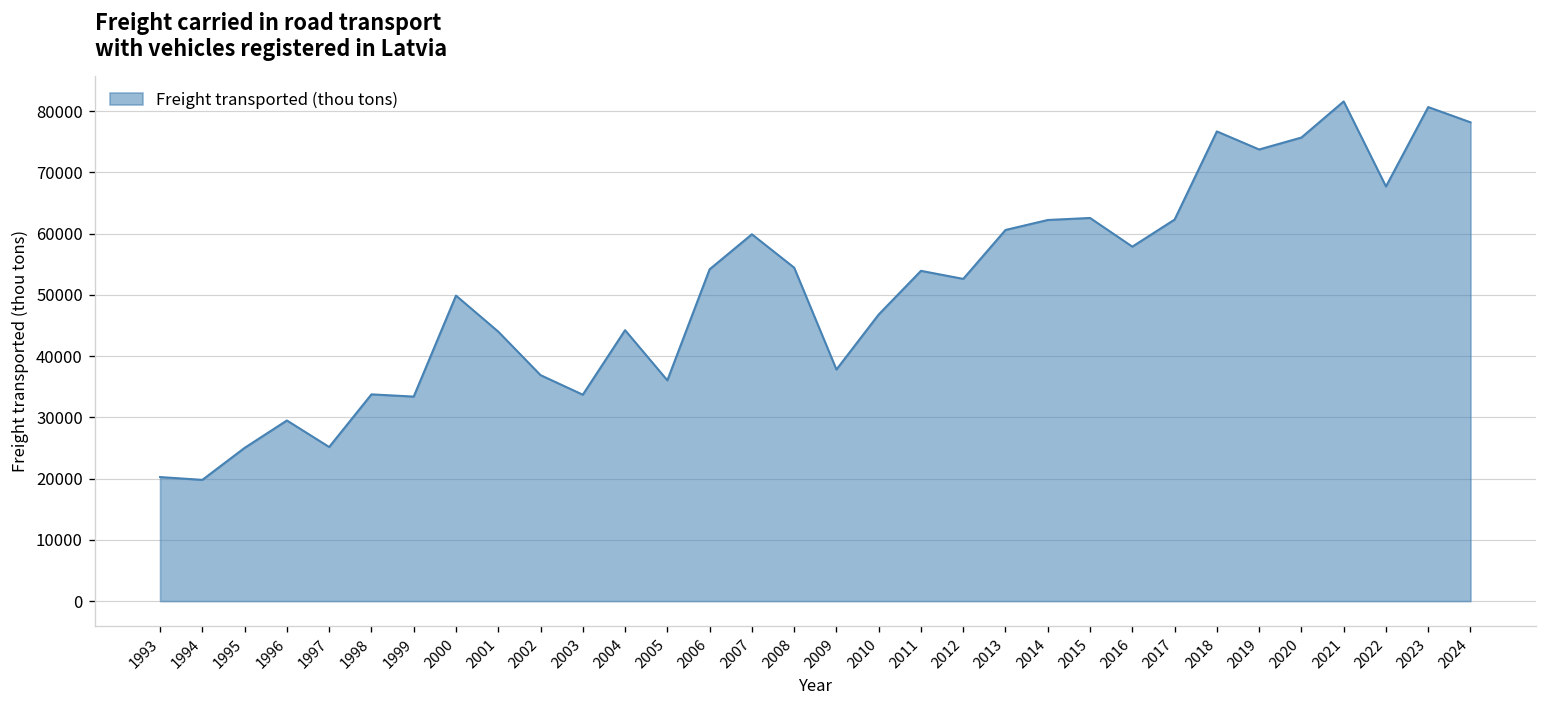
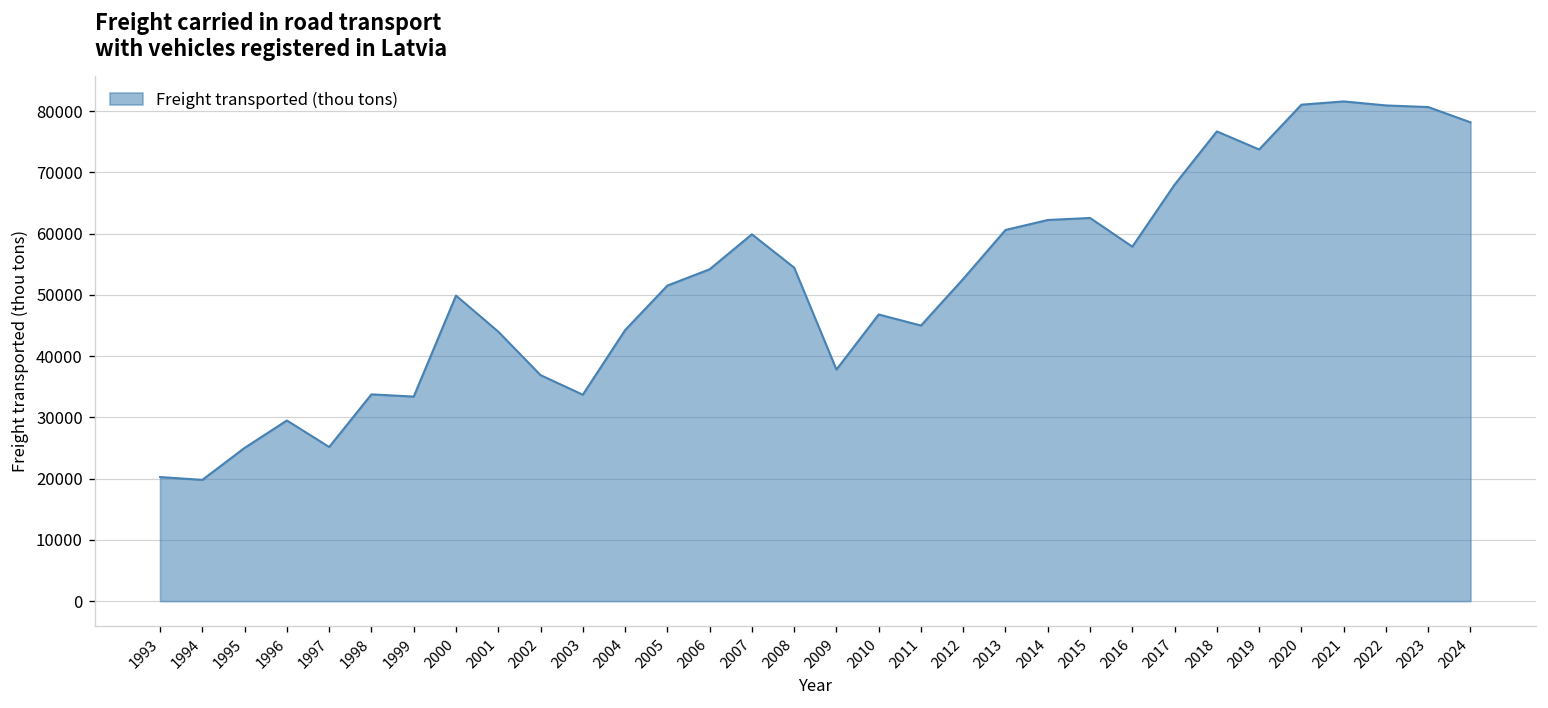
  {
    "1993": 20000,
    "1994": 20000,
    "1995": 25000,
    "1996": 29000,
    "1997": 25000,
    "1998": 34000,
    "1999": 33000,
    "2000": 50000,
    "2001": 44000,
    "2002": 37000,
    "2003": 34000,
    "2004": 44000,
-   "2005": 36000,
+   "2005": 52000,
    "2006": 54000,
    "2007": 60000,
    "2008": 54000,
    "2009": 38000,
    "2010": 47000,
-   "2011": 54000,
+   "2011": 45000,
    "2012": 53000,
    "2013": 61000,
    "2014": 62000,
    "2015": 63000,
    "2016": 58000,
-   "2017": 62000,
+   "2017": 68000,
    "2018": 77000,
    "2019": 74000,
-   "2020": 76000,
+   "2020": 81000,
    "2021": 82000,
-   "2022": 68000,
+   "2022": 81000,
    "2023": 81000,
    "2024": 78000
  }
